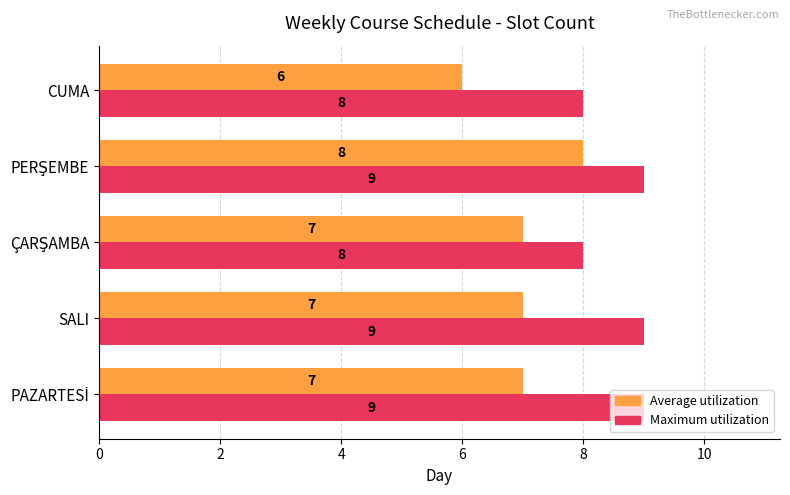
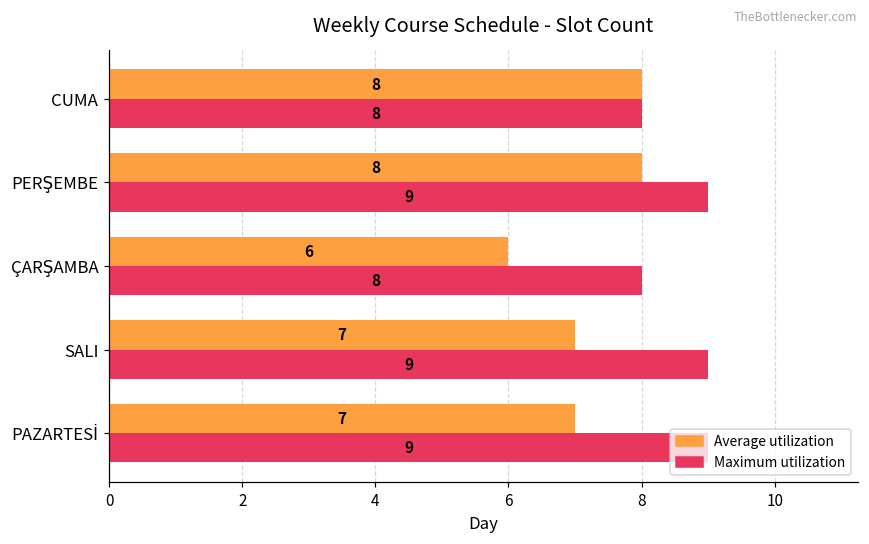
  {
    "Average utilization": {
-     "CUMA": 6,
+     "CUMA": 8,
      "PERŞEMBE": 8,
-     "ÇARŞAMBA": 7,
+     "ÇARŞAMBA": 6,
      "SALI": 7,
      "PAZARTESİ": 7
    },
    "Maximum utilization": {
      "CUMA": 8,
      "PERŞEMBE": 9,
      "ÇARŞAMBA": 8,
      "SALI": 9
    }
  }
